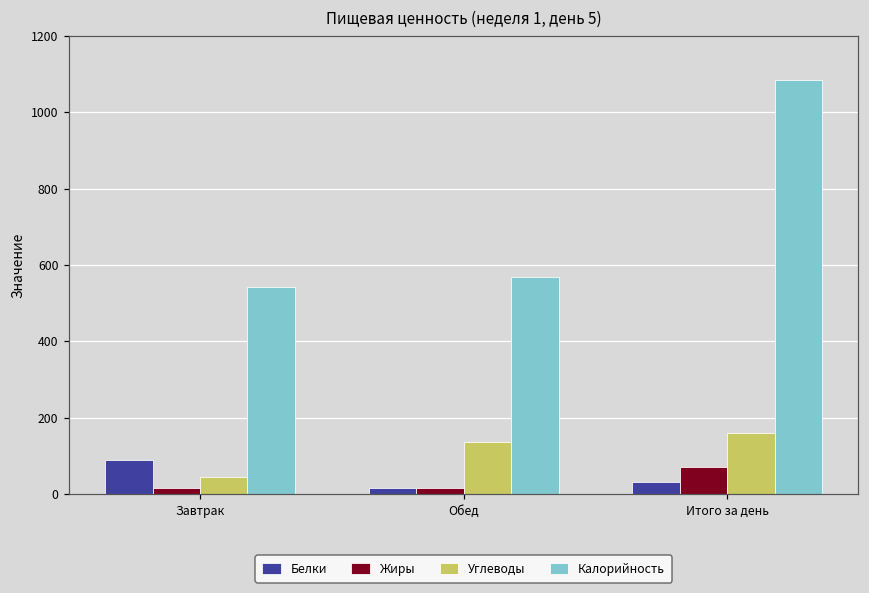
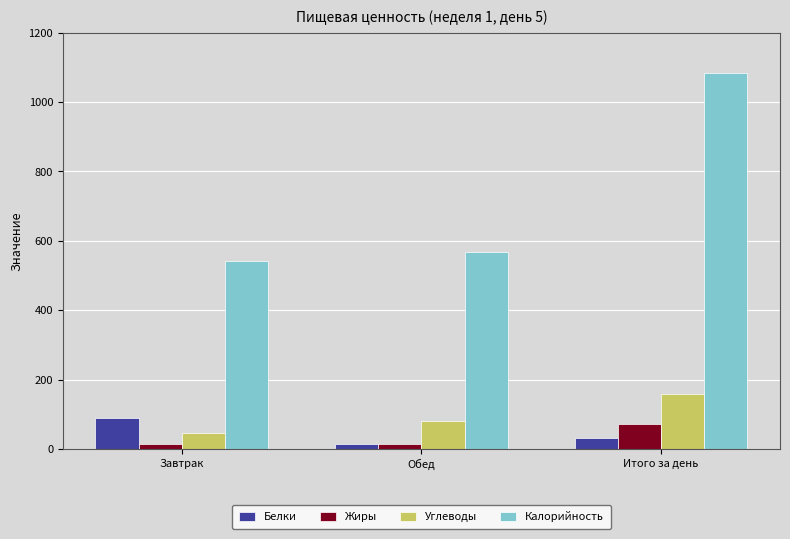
  {
    "Белки": {
      "Завтрак": 90,
      "Обед": 20,
      "Итого за день": 30
    },
    "Жиры": {
      "Завтрак": 20,
      "Обед": 20,
      "Итого за день": 70
    },
    "Углеводы": {
      "Завтрак": 50,
-     "Обед": 140,
+     "Обед": 80,
      "Итого за день": 160
    },
    "Калорийность": {
      "Завтрак": 540,
      "Обед": 570,
      "Итого за день": 1080
    }
  }
